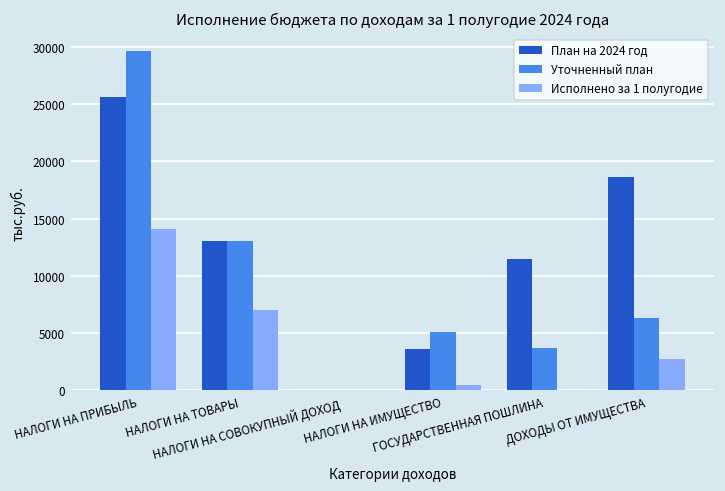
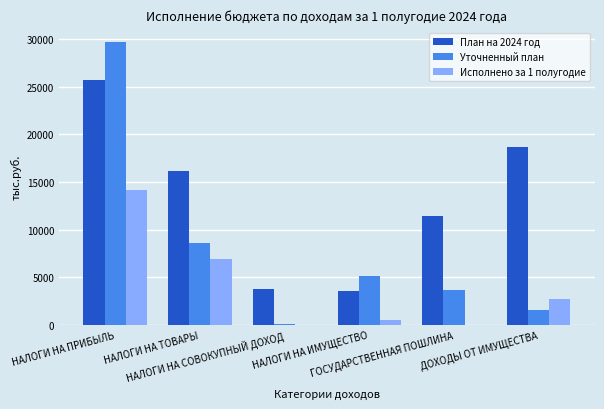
  {
    "План на 2024 год": {
      "НАЛОГИ НА ПРИБЫЛЬ": 26000,
-     "НАЛОГИ НА ТОВАРЫ": 13000,
-     "НАЛОГИ НА СОВОКУПНЫЙ ДОХОД": 0,
+     "НАЛОГИ НА ТОВАРЫ": 16000,
+     "НАЛОГИ НА СОВОКУПНЫЙ ДОХОД": 4000,
      "НАЛОГИ НА ИМУЩЕСТВО": 4000,
      "ГОСУДАРСТВЕННАЯ ПОШЛИНА": 11000,
      "ДОХОДЫ ОТ ИМУЩЕСТВА": 19000
    },
    "Уточненный план": {
      "НАЛОГИ НА ПРИБЫЛЬ": 30000,
-     "НАЛОГИ НА ТОВАРЫ": 13000,
+     "НАЛОГИ НА ТОВАРЫ": 9000,
      "НАЛОГИ НА ИМУЩЕСТВО": 5000,
      "ГОСУДАРСТВЕННАЯ ПОШЛИНА": 4000,
-     "ДОХОДЫ ОТ ИМУЩЕСТВА": 6000
+     "ДОХОДЫ ОТ ИМУЩЕСТВА": 2000
    },
    "Исполнено за 1 полугодие": {
      "НАЛОГИ НА ПРИБЫЛЬ": 14000,
      "НАЛОГИ НА ТОВАРЫ": 7000,
      "НАЛОГИ НА ИМУЩЕСТВО": 0,
      "ДОХОДЫ ОТ ИМУЩЕСТВА": 3000
    }
  }
